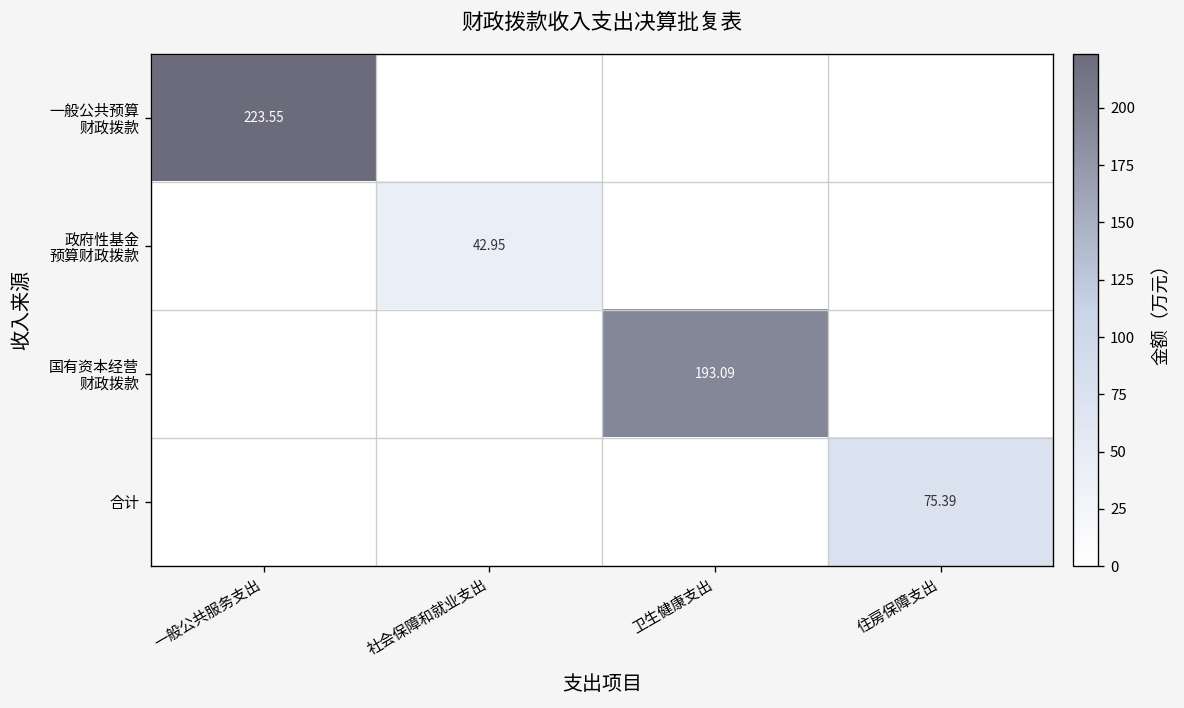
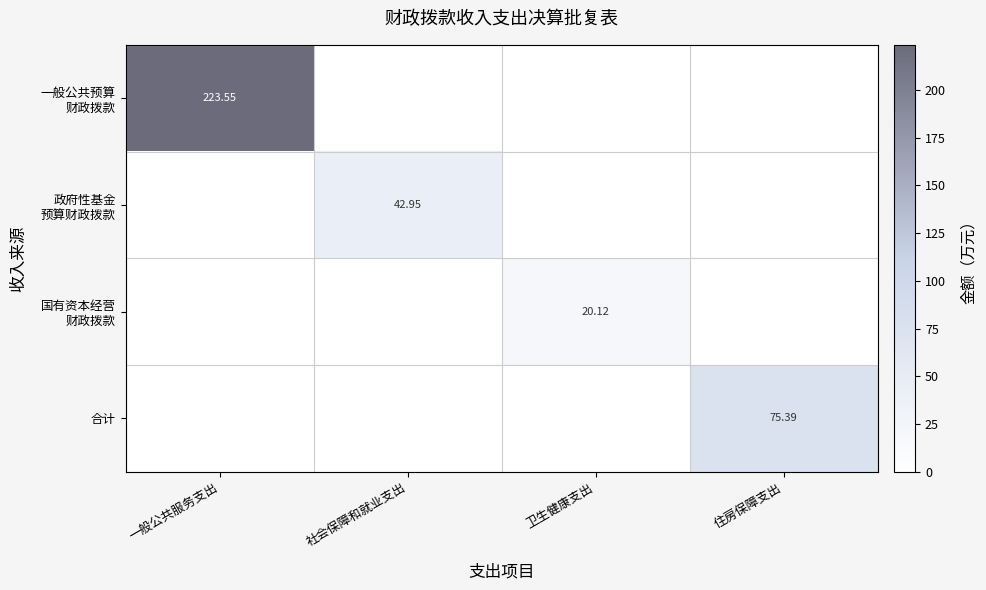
  {
    "一般公共预算 财政拨款": {
      "一般公共服务支出": 223.55
    },
    "政府性基金 预算财政拨款": {
      "社会保障和就业支出": 42.95
    },
    "国有资本经营 财政拨款": {
-     "卫生健康支出": 193.09
+     "卫生健康支出": 20.12
    },
    "合计": {
      "住房保障支出": 75.39
    }
  }
